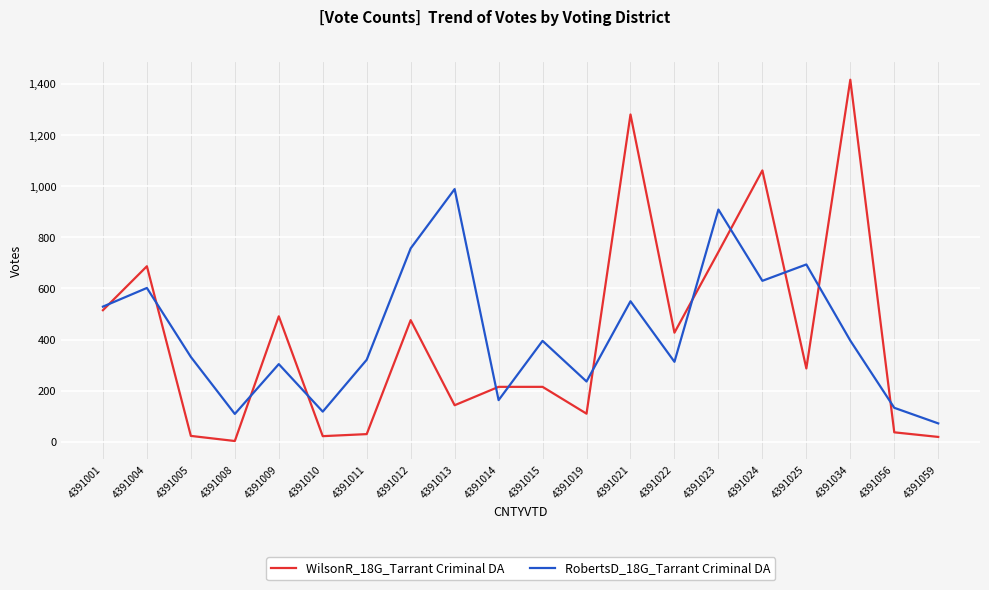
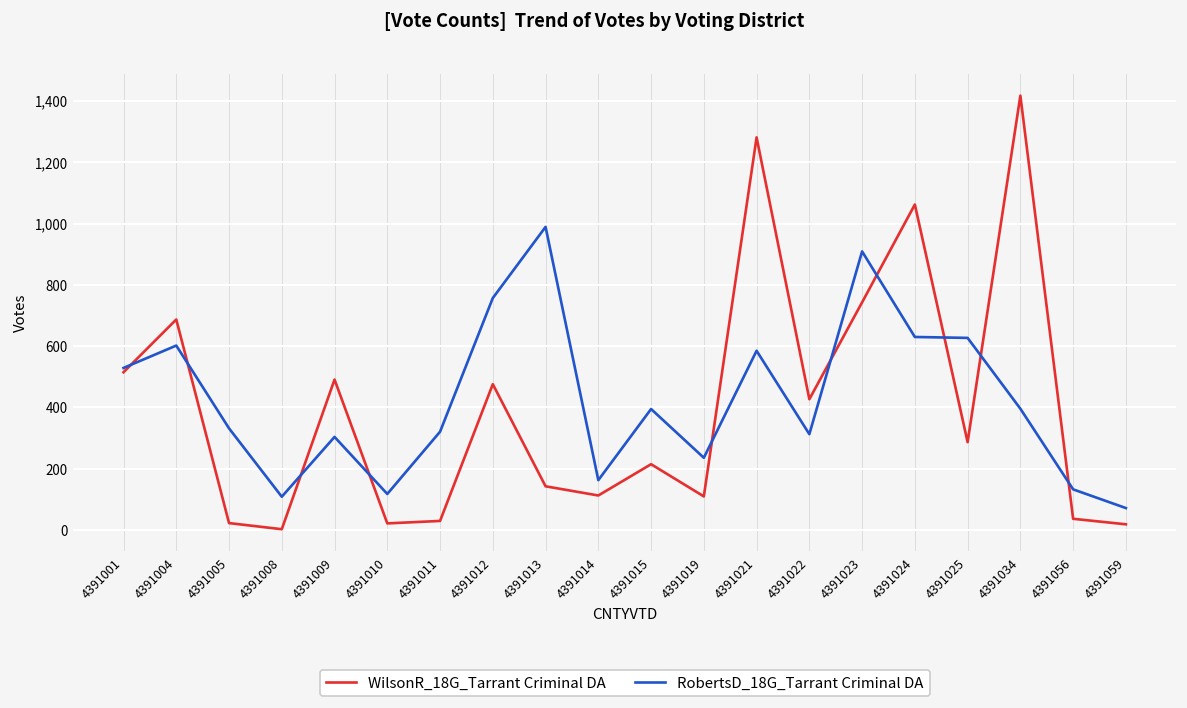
  {
    "WilsonR_18G_Tarrant Criminal DA": {
      "4391001": "520",
      "4391004": "690",
      "4391005": "20",
      "4391008": "0",
      "4391009": "490",
      "4391010": "20",
      "4391011": "30",
      "4391012": "480",
      "4391013": "140",
-     "4391014": "220",
+     "4391014": "110",
      "4391015": "220",
      "4391019": "110",
      "4391021": "1,280",
      "4391022": "430",
      "4391023": "740",
      "4391024": "1,060",
      "4391025": "290",
      "4391034": "1,420",
      "4391056": "40",
      "4391059": "20"
    },
    "RobertsD_18G_Tarrant Criminal DA": {
      "4391001": "530",
      "4391004": "600",
      "4391005": "330",
      "4391008": "110",
      "4391009": "300",
      "4391010": "120",
      "4391011": "320",
      "4391012": "760",
      "4391013": "990",
      "4391014": "160",
      "4391015": "400",
      "4391019": "240",
-     "4391021": "550",
+     "4391021": "590",
      "4391022": "310",
      "4391023": "910",
      "4391024": "630",
-     "4391025": "690",
+     "4391025": "630",
      "4391034": "400",
      "4391056": "130",
      "4391059": "70"
    }
  }
